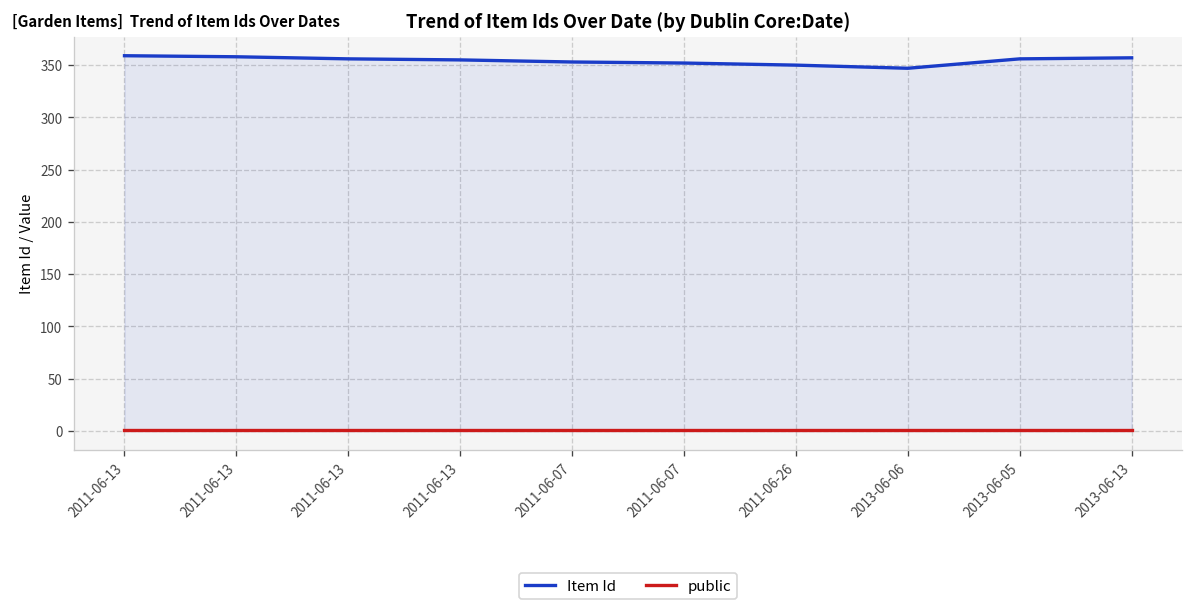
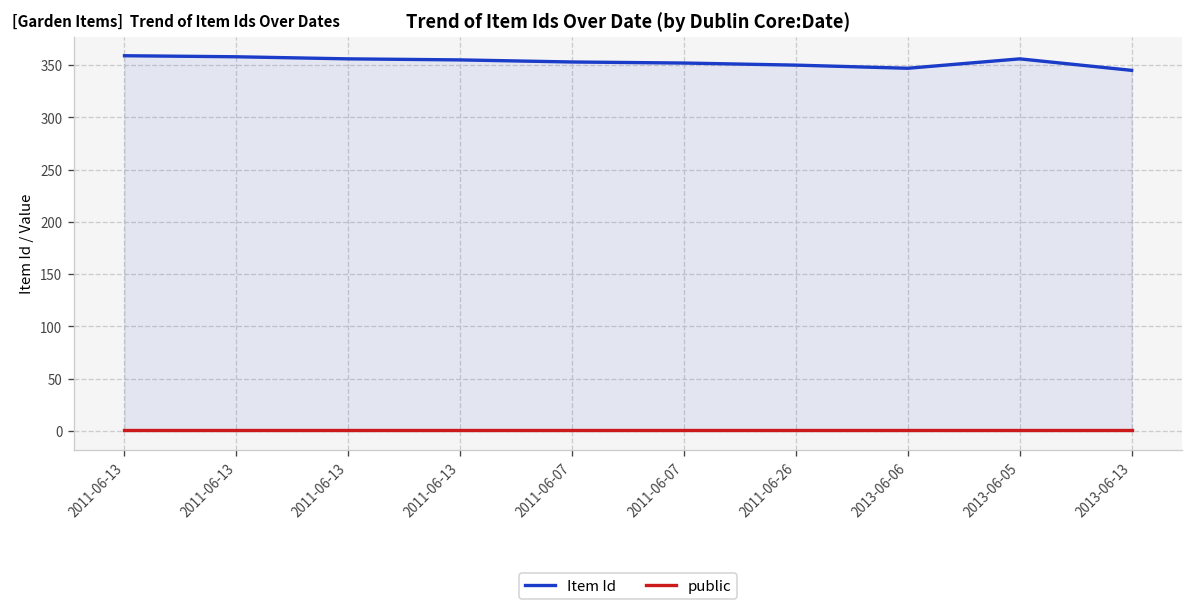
  {
    "Item Id": {
      "2011-06-26": 350,
      "2013-06-06": 350,
      "2013-06-05": 360,
-     "2013-06-13": 360
+     "2013-06-13": 350
    },
    "public": {
      "2011-06-26": 0,
      "2013-06-06": 0,
      "2013-06-05": 0,
      "2013-06-13": 0
    }
  }
